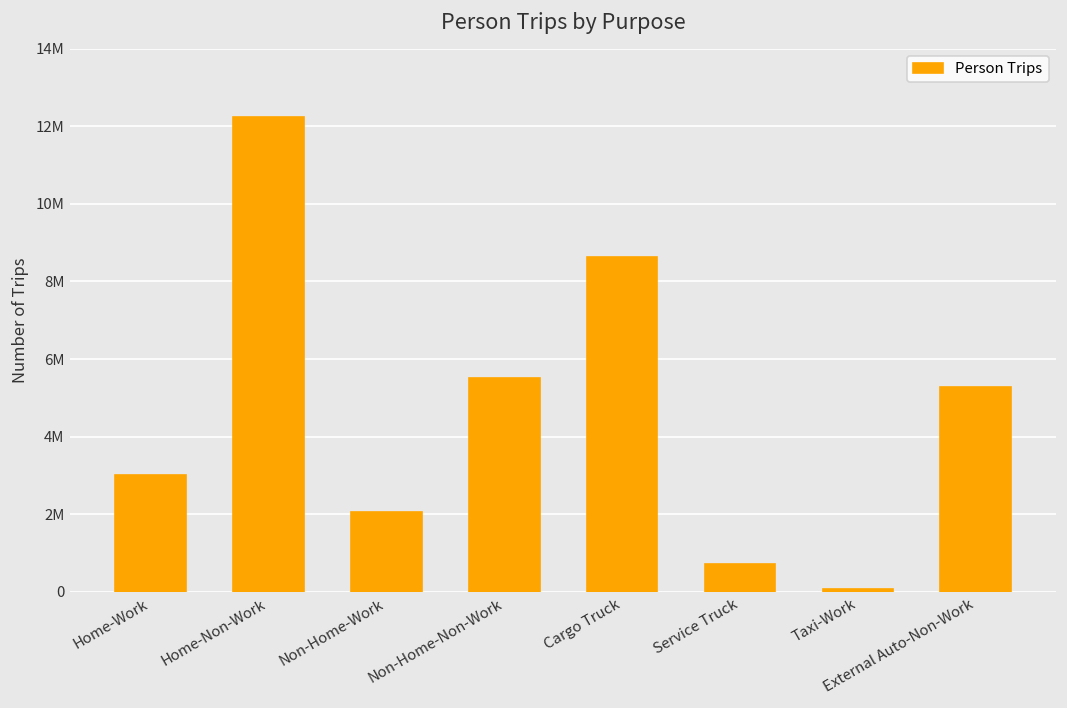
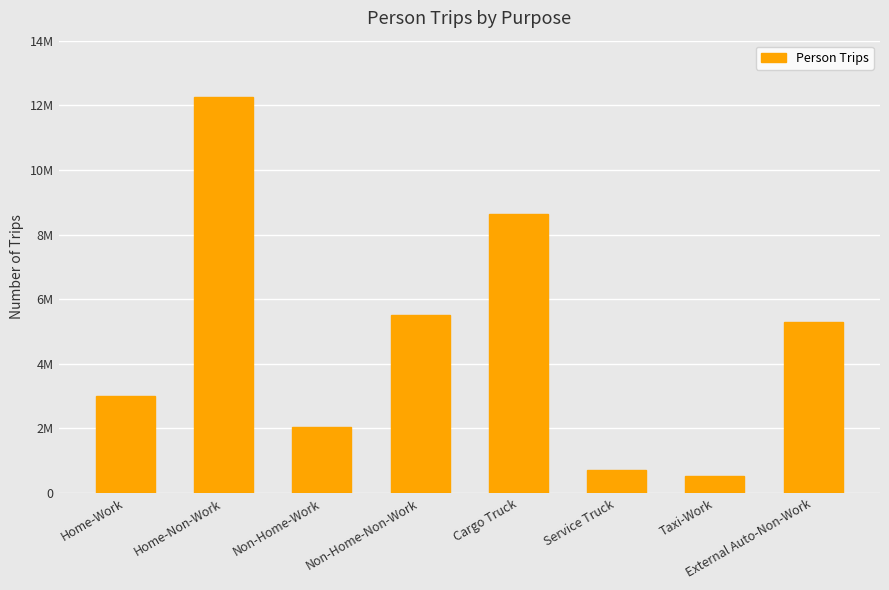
  {
    "Home-Work": 3000000,
    "Home-Non-Work": 12200000,
    "Non-Home-Work": 2100000,
    "Non-Home-Non-Work": 5500000,
    "Cargo Truck": 8600000,
    "Service Truck": 700000,
-   "Taxi-Work": 100000,
+   "Taxi-Work": 500000,
    "External Auto-Non-Work": 5300000
  }
